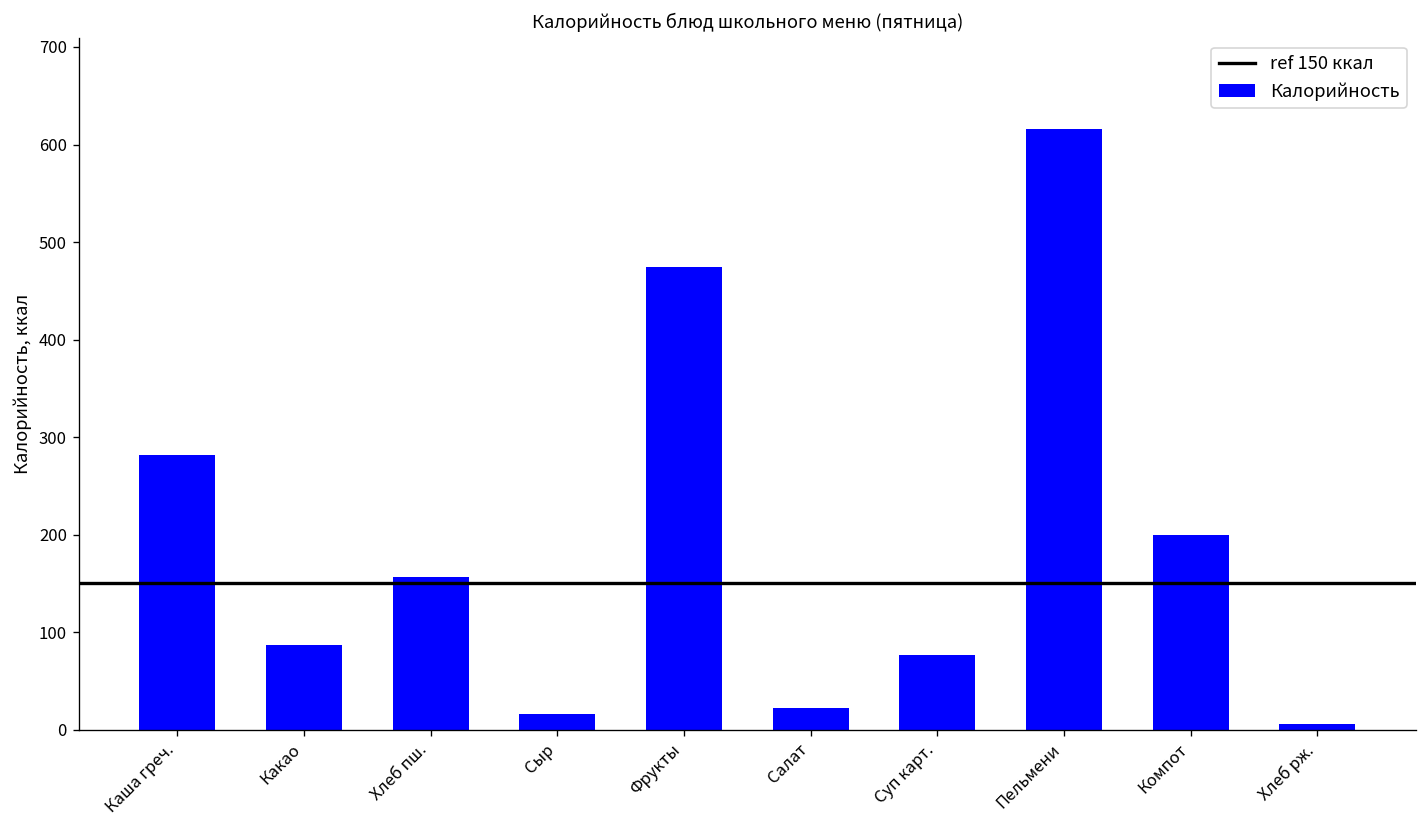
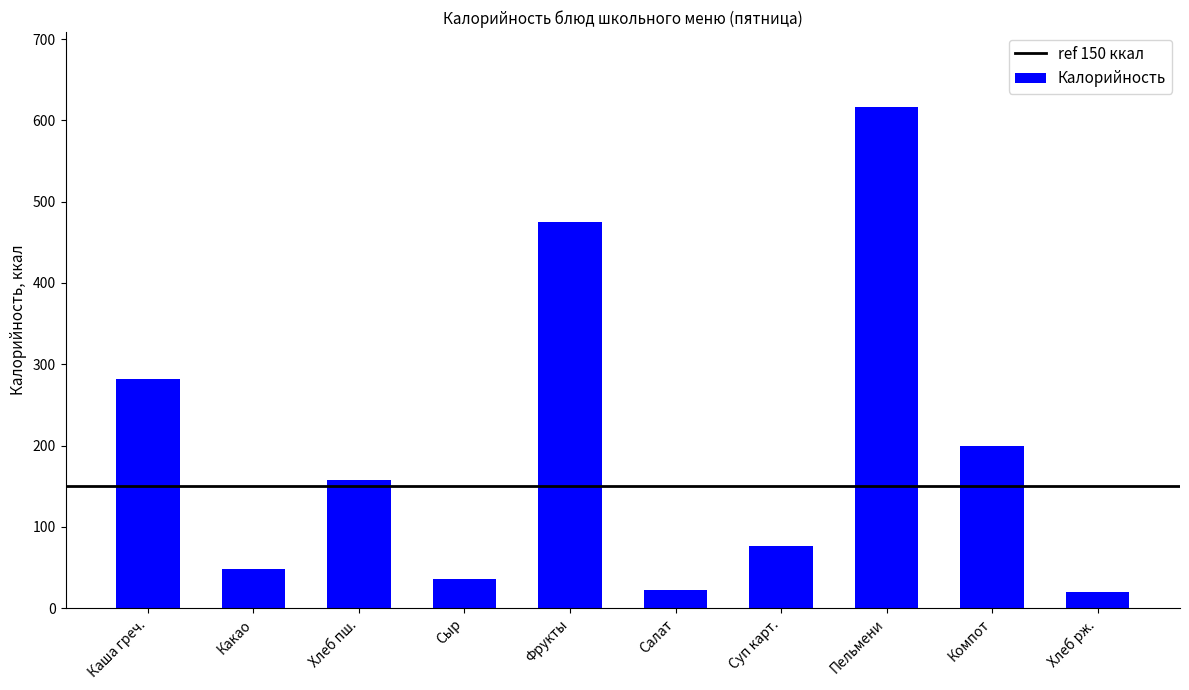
  {
    "Каша греч.": 280,
-   "Какао": 90,
+   "Какао": 50,
    "Хлеб пш.": 160,
-   "Сыр": 20,
+   "Сыр": 40,
    "Фрукты": 470,
    "Салат": 20,
    "Суп карт.": 80,
    "Пельмени": 620,
    "Компот": 200,
-   "Хлеб рж.": 10
+   "Хлеб рж.": 20
  }
